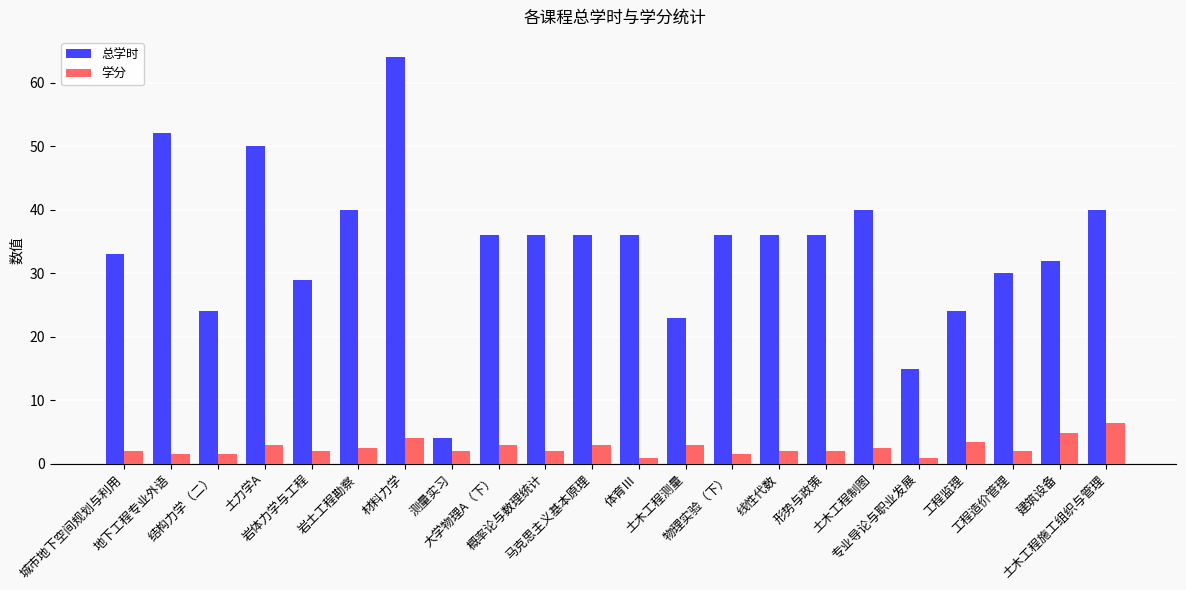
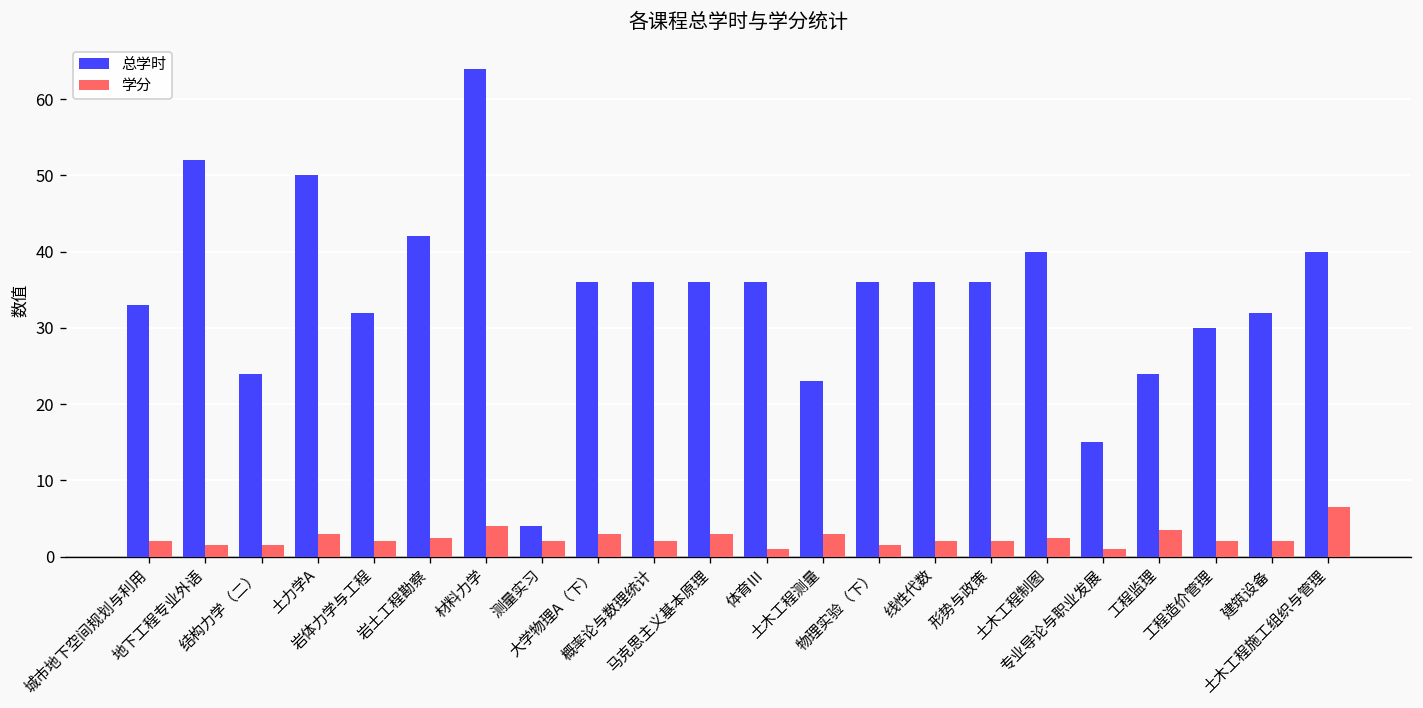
  {
    "总学时": {
      "城市地下空间规划与利用": 33,
      "地下工程专业外语": 52,
      "结构力学（二）": 24,
      "土力学A": 50,
-     "岩体力学与工程": 29,
-     "岩土工程勘察": 40,
+     "岩体力学与工程": 32,
+     "岩土工程勘察": 42,
      "材料力学": 64,
      "测量实习": 4,
      "大学物理A（下）": 36,
      "概率论与数理统计": 36,
      "马克思主义基本原理": 36,
      "体育Ⅲ": 36,
      "土木工程测量": 23,
      "物理实验（下）": 36,
      "线性代数": 36,
      "形势与政策": 36,
      "土木工程制图": 40,
      "专业导论与职业发展": 15,
      "工程监理": 24,
      "工程造价管理": 30,
      "建筑设备": 32,
      "土木工程施工组织与管理": 40
    },
    "学分": {
      "城市地下空间规划与利用": 2,
      "地下工程专业外语": 2,
      "结构力学（二）": 2,
      "土力学A": 3,
      "岩体力学与工程": 2,
      "岩土工程勘察": 3,
      "材料力学": 4,
      "测量实习": 2,
      "大学物理A（下）": 3,
      "概率论与数理统计": 2,
      "马克思主义基本原理": 3,
      "体育Ⅲ": 1,
      "土木工程测量": 3,
      "物理实验（下）": 2,
      "线性代数": 2,
      "形势与政策": 2,
      "土木工程制图": 3,
      "专业导论与职业发展": 1,
      "工程监理": 4,
      "工程造价管理": 2,
-     "建筑设备": 5,
+     "建筑设备": 2,
      "土木工程施工组织与管理": 7
    }
  }
